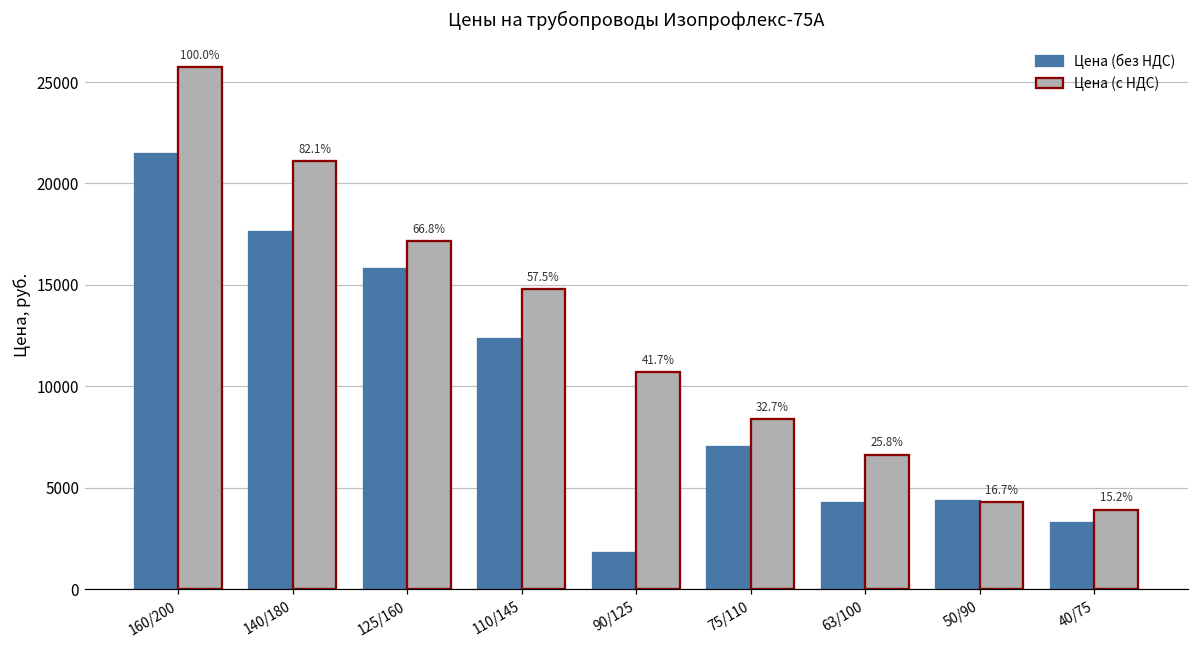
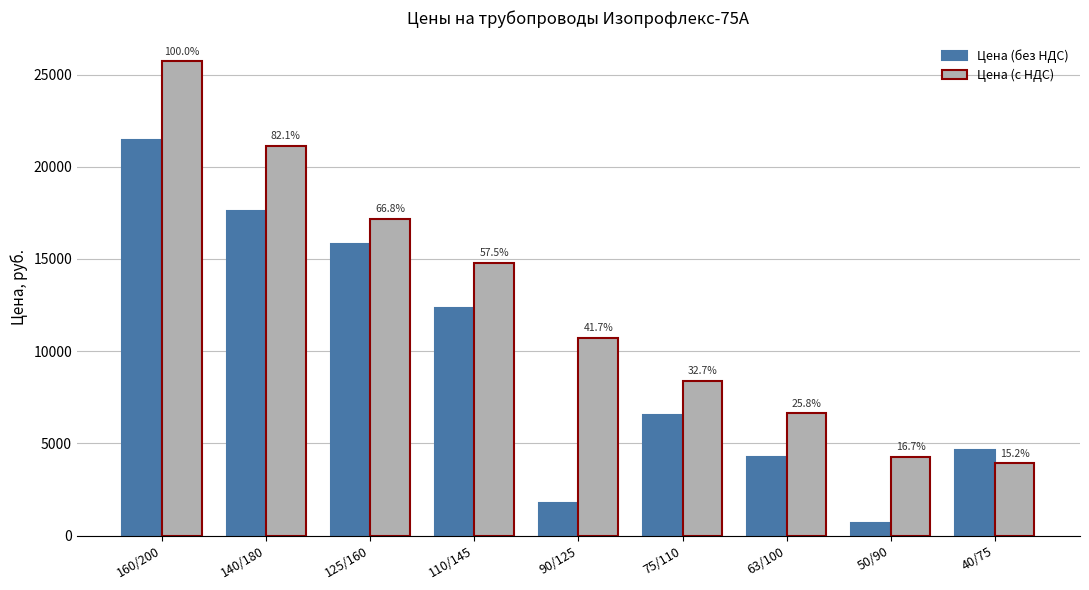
  {
    "Цена (без НДС)": {
      "160/200": 21400,
      "140/180": 17600,
      "125/160": 15800,
      "110/145": 12300,
      "90/125": 1800,
-     "75/110": 7000,
+     "75/110": 6500,
      "63/100": 4200,
-     "50/90": 4300,
-     "40/75": 3300
+     "50/90": 700,
+     "40/75": 4600
    }
  }
